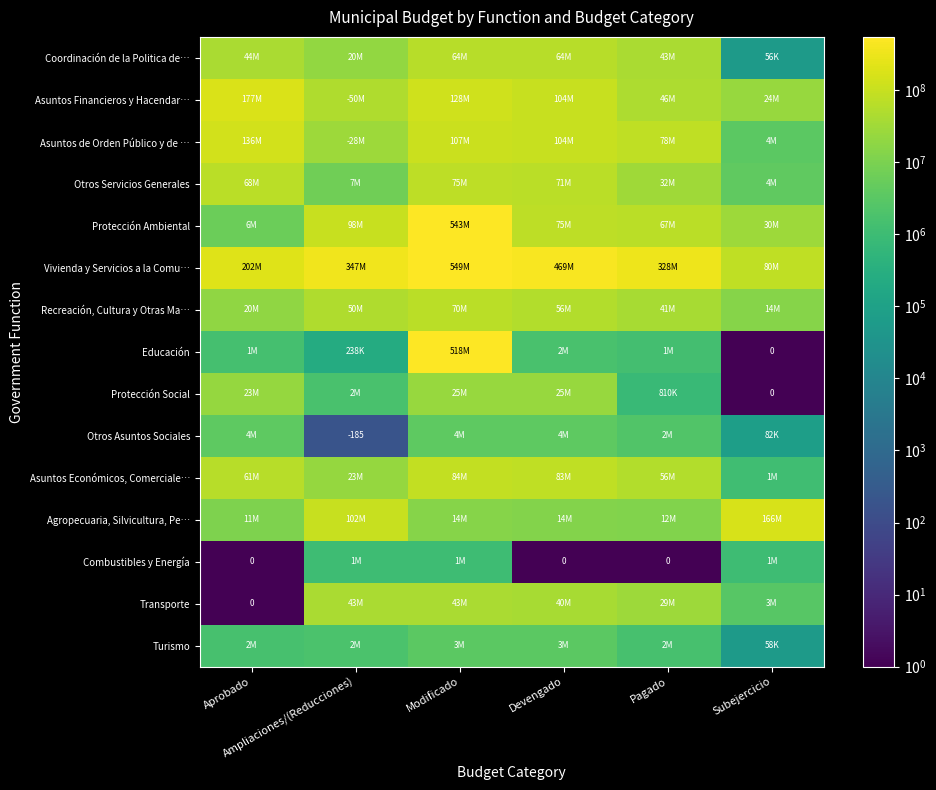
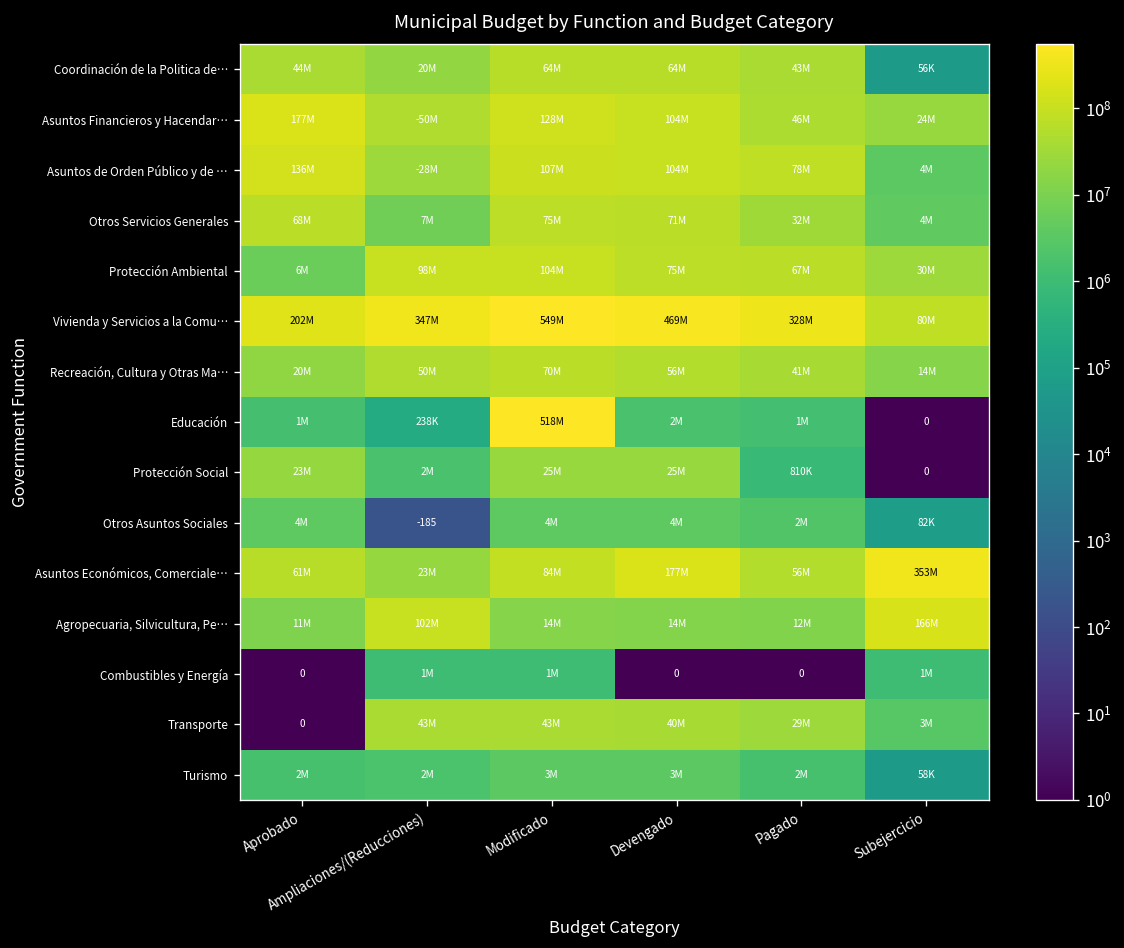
  {
    "Coordinación de la Politica de…": {
      "Aprobado": "44M",
      "Ampliaciones/(Reducciones)": "20M",
      "Modificado": "64M",
      "Devengado": "64M",
      "Pagado": "43M",
      "Subejercicio": "56K"
    },
    "Asuntos Financieros y Hacendar…": {
      "Aprobado": "177M",
      "Ampliaciones/(Reducciones)": "-50M",
      "Modificado": "128M",
      "Devengado": "104M",
      "Pagado": "46M",
      "Subejercicio": "24M"
    },
    "Asuntos de Orden Público y de …": {
      "Aprobado": "136M",
      "Ampliaciones/(Reducciones)": "-28M",
      "Modificado": "107M",
      "Devengado": "104M",
      "Pagado": "78M",
      "Subejercicio": "4M"
    },
    "Otros Servicios Generales": {
      "Aprobado": "68M",
      "Ampliaciones/(Reducciones)": "7M",
      "Modificado": "75M",
      "Devengado": "71M",
      "Pagado": "32M",
      "Subejercicio": "4M"
    },
    "Protección Ambiental": {
      "Aprobado": "6M",
      "Ampliaciones/(Reducciones)": "98M",
-     "Modificado": "543M",
+     "Modificado": "104M",
      "Devengado": "75M",
      "Pagado": "67M",
      "Subejercicio": "30M"
    },
    "Vivienda y Servicios a la Comu…": {
      "Aprobado": "202M",
      "Ampliaciones/(Reducciones)": "347M",
      "Modificado": "549M",
      "Devengado": "469M",
      "Pagado": "328M",
      "Subejercicio": "80M"
    },
    "Recreación, Cultura y Otras Ma…": {
      "Aprobado": "20M",
      "Ampliaciones/(Reducciones)": "50M",
      "Modificado": "70M",
      "Devengado": "56M",
      "Pagado": "41M",
      "Subejercicio": "14M"
    },
    "Educación": {
      "Aprobado": "1M",
      "Ampliaciones/(Reducciones)": "238K",
      "Modificado": "518M",
      "Devengado": "2M",
      "Pagado": "1M",
      "Subejercicio": "0"
    },
    "Protección Social": {
      "Aprobado": "23M",
      "Ampliaciones/(Reducciones)": "2M",
      "Modificado": "25M",
      "Devengado": "25M",
      "Pagado": "810K",
      "Subejercicio": "0"
    },
    "Otros Asuntos Sociales": {
      "Aprobado": "4M",
      "Ampliaciones/(Reducciones)": "-185",
      "Modificado": "4M",
      "Devengado": "4M",
      "Pagado": "2M",
      "Subejercicio": "82K"
    },
    "Asuntos Económicos, Comerciale…": {
      "Aprobado": "61M",
      "Ampliaciones/(Reducciones)": "23M",
      "Modificado": "84M",
-     "Devengado": "83M",
+     "Devengado": "177M",
      "Pagado": "56M",
-     "Subejercicio": "1M"
+     "Subejercicio": "353M"
    },
    "Agropecuaria, Silvicultura, Pe…": {
      "Aprobado": "11M",
      "Ampliaciones/(Reducciones)": "102M",
      "Modificado": "14M",
      "Devengado": "14M",
      "Pagado": "12M",
      "Subejercicio": "166M"
    },
    "Combustibles y Energía": {
      "Aprobado": "0",
      "Ampliaciones/(Reducciones)": "1M",
      "Modificado": "1M",
      "Devengado": "0",
      "Pagado": "0",
      "Subejercicio": "1M"
    },
    "Transporte": {
      "Aprobado": "0",
      "Ampliaciones/(Reducciones)": "43M",
      "Modificado": "43M",
      "Devengado": "40M",
      "Pagado": "29M",
      "Subejercicio": "3M"
    },
    "Turismo": {
      "Aprobado": "2M",
      "Ampliaciones/(Reducciones)": "2M",
      "Modificado": "3M",
      "Devengado": "3M",
      "Pagado": "2M",
      "Subejercicio": "58K"
    }
  }
